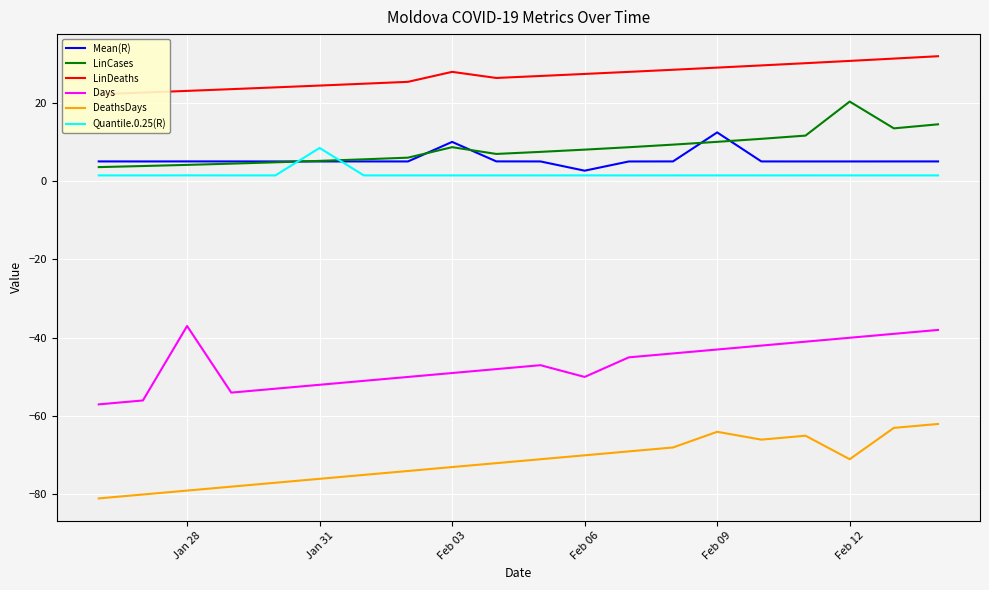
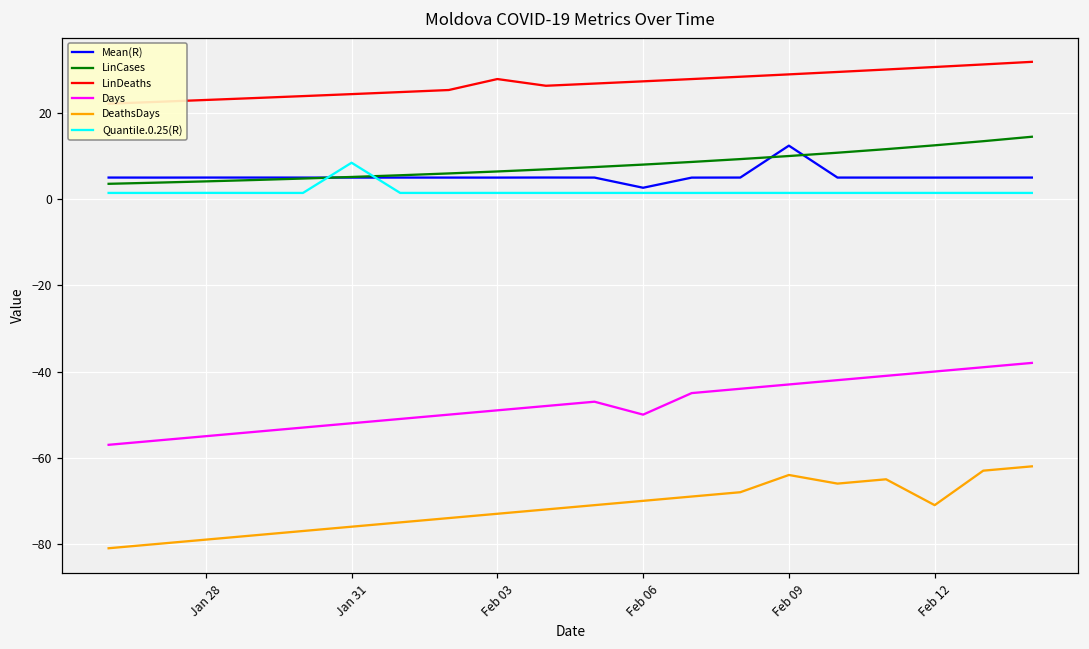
  {
    "Mean(R)": {
      "Jan 28": 5,
-     "Feb 03": 10,
+     "Feb 03": 5,
      "Feb 06": 3,
      "Feb 09": 12,
      "Feb 12": 5
    },
    "LinCases": {
      "Jan 28": 4,
-     "Feb 03": 9,
+     "Feb 03": 6,
      "Feb 06": 8,
      "Feb 09": 10,
-     "Feb 12": 20
+     "Feb 12": 12
    },
    "LinDeaths": {
      "Jan 28": 23,
      "Jan 31": 24,
      "Feb 03": 28,
      "Feb 06": 27,
      "Feb 09": 29,
      "Feb 12": 31
    },
    "Days": {
-     "Jan 28": -37,
+     "Jan 28": -55,
      "Jan 31": -52,
      "Feb 03": -49,
      "Feb 06": -50,
      "Feb 09": -43,
      "Feb 12": -40
    },
    "DeathsDays": {
      "Jan 28": -79,
      "Jan 31": -76,
      "Feb 03": -73,
      "Feb 06": -70,
      "Feb 09": -64,
      "Feb 12": -71
    },
    "Quantile.0.25(R)": {
      "Jan 28": 1,
      "Jan 31": 8,
      "Feb 03": 1,
      "Feb 06": 1,
      "Feb 09": 1,
      "Feb 12": 1
    }
  }
